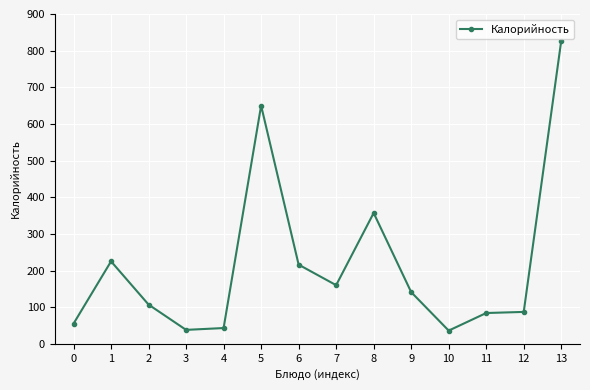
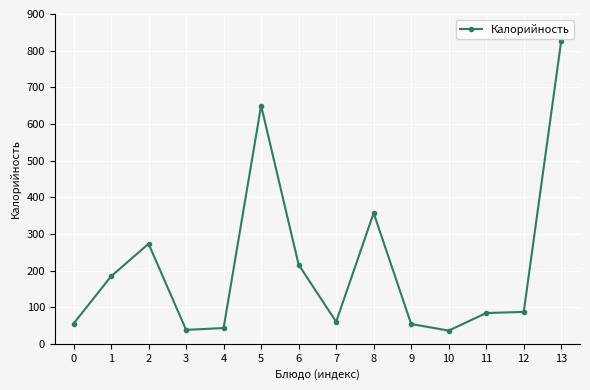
  {
    "0": 60,
-   "1": 230,
-   "2": 110,
+   "1": 180,
+   "2": 270,
    "3": 40,
    "4": 40,
    "5": 650,
    "6": 220,
-   "7": 160,
+   "7": 60,
    "8": 360,
-   "9": 140,
+   "9": 50,
    "10": 40,
    "11": 80,
    "12": 90,
    "13": 830
  }
